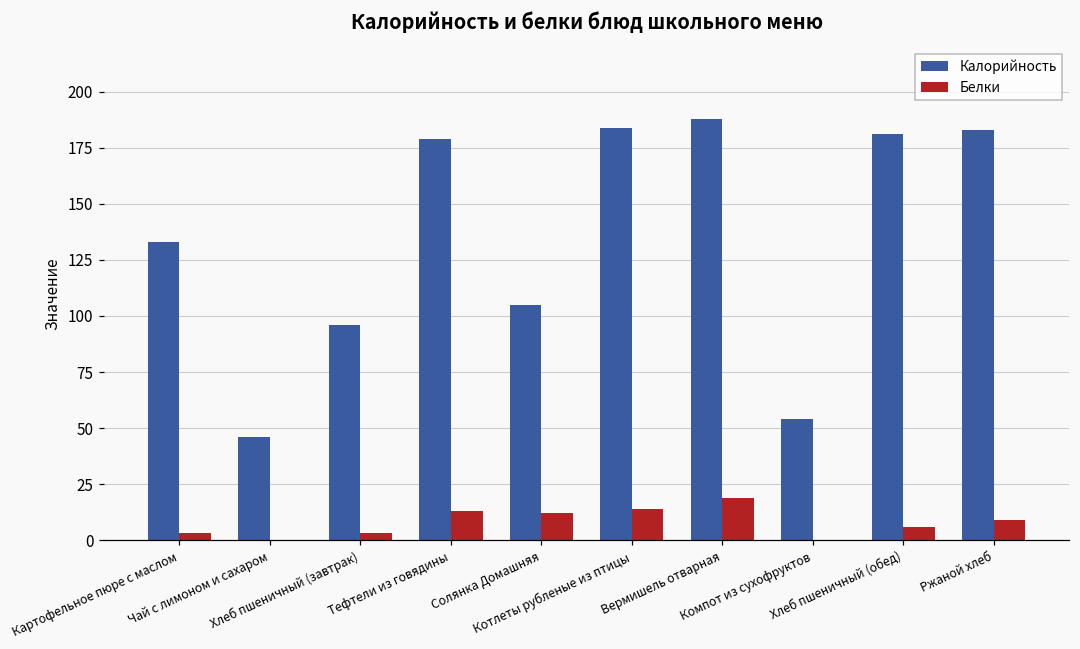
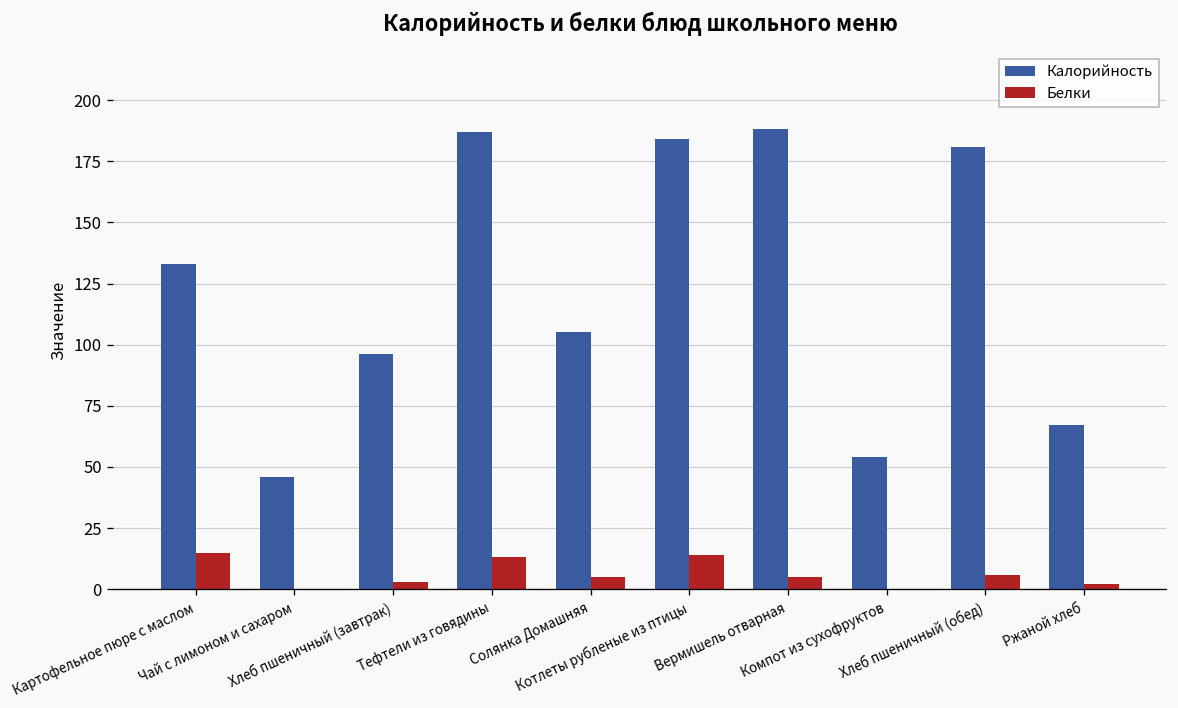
  {
    "Калорийность": {
      "Картофельное пюре с маслом": 133,
      "Чай с лимоном и сахаром": 46,
      "Хлеб пшеничный (завтрак)": 96,
-     "Тефтели из говядины": 179,
+     "Тефтели из говядины": 187,
      "Солянка Домашняя": 105,
      "Котлеты рубленые из птицы": 184,
      "Вермишель отварная": 188,
      "Компот из сухофруктов": 54,
      "Хлеб пшеничный (обед)": 181,
-     "Ржаной хлеб": 183
+     "Ржаной хлеб": 67
    },
    "Белки": {
-     "Картофельное пюре с маслом": 3,
+     "Картофельное пюре с маслом": 15,
      "Чай с лимоном и сахаром": 0,
      "Хлеб пшеничный (завтрак)": 3,
      "Тефтели из говядины": 13,
-     "Солянка Домашняя": 12,
+     "Солянка Домашняя": 5,
      "Котлеты рубленые из птицы": 14,
-     "Вермишель отварная": 19,
+     "Вермишель отварная": 5,
      "Компот из сухофруктов": 0,
      "Хлеб пшеничный (обед)": 6,
-     "Ржаной хлеб": 9
+     "Ржаной хлеб": 2
    }
  }
